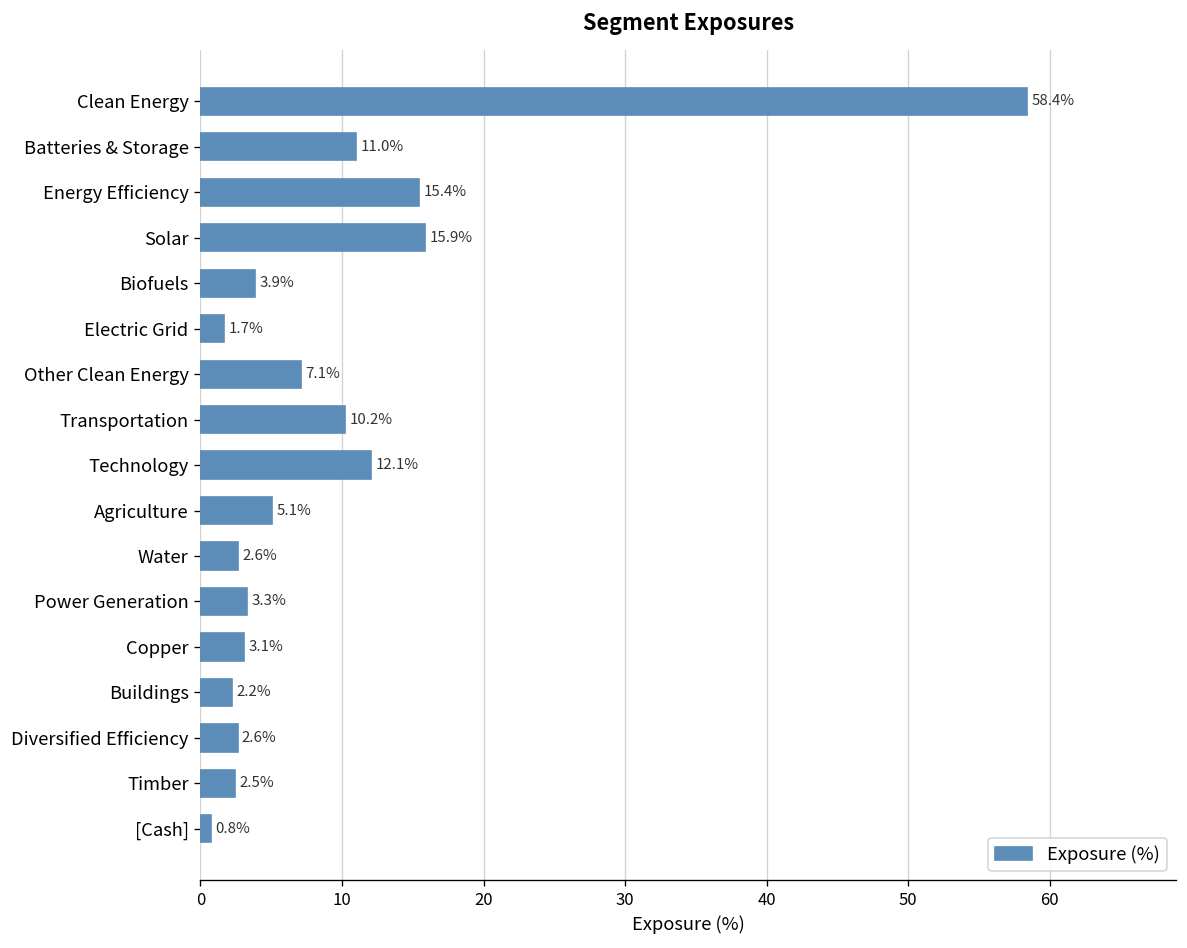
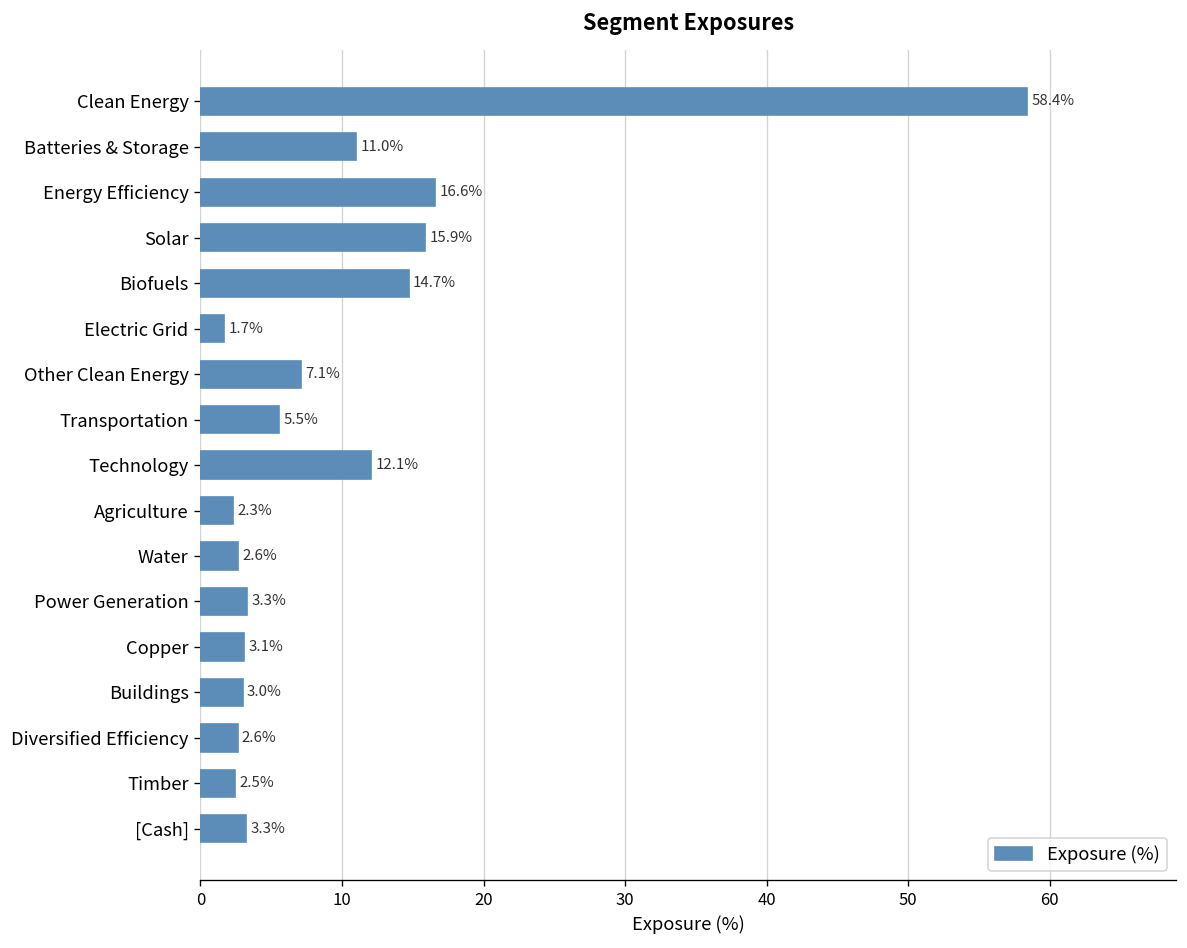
  {
    "Clean Energy": "58.4%",
    "Batteries & Storage": "11.0%",
-   "Energy Efficiency": "15.4%",
+   "Energy Efficiency": "16.6%",
    "Solar": "15.9%",
-   "Biofuels": "3.9%",
+   "Biofuels": "14.7%",
    "Electric Grid": "1.7%",
    "Other Clean Energy": "7.1%",
-   "Transportation": "10.2%",
+   "Transportation": "5.5%",
    "Technology": "12.1%",
-   "Agriculture": "5.1%",
+   "Agriculture": "2.3%",
    "Water": "2.6%",
    "Power Generation": "3.3%",
    "Copper": "3.1%",
-   "Buildings": "2.2%",
+   "Buildings": "3.0%",
    "Diversified Efficiency": "2.6%",
    "Timber": "2.5%",
-   "[Cash]": "0.8%"
+   "[Cash]": "3.3%"
  }
